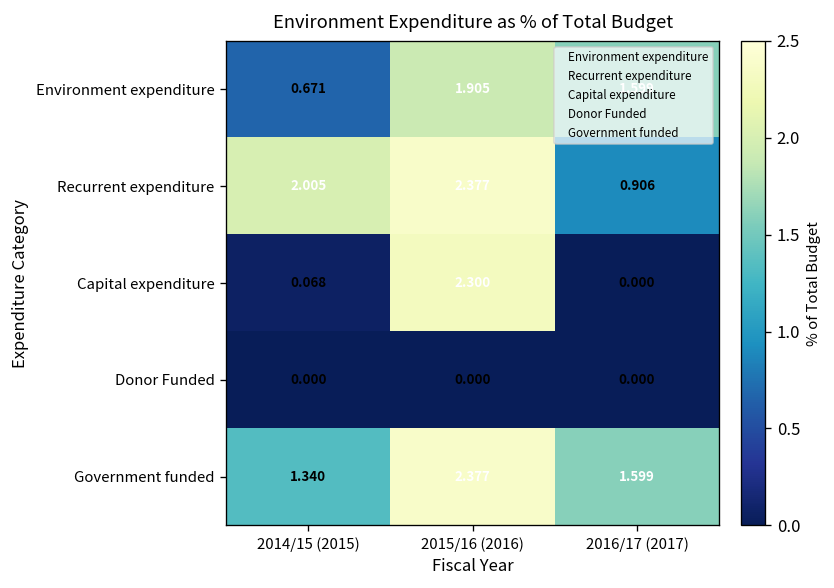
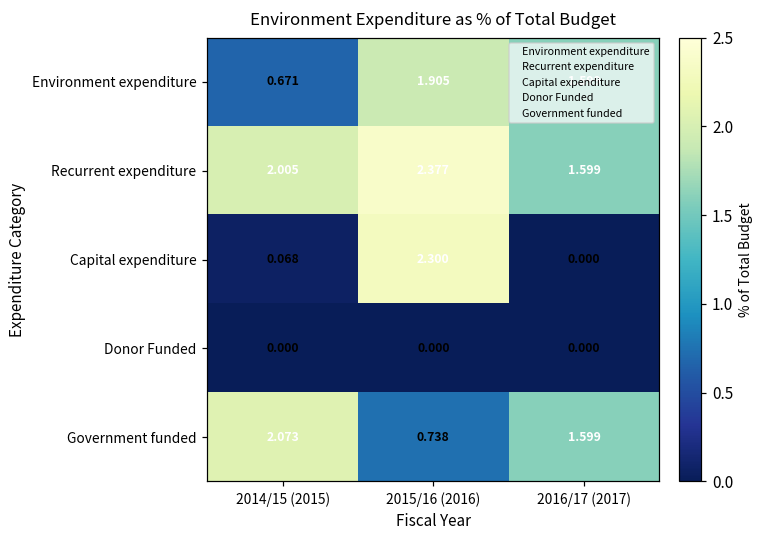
  {
    "Environment expenditure": {
      "2014/15 (2015)": 0.671,
      "2015/16 (2016)": 1.905
    },
    "Recurrent expenditure": {
      "2014/15 (2015)": 2.005,
      "2015/16 (2016)": 2.377,
-     "2016/17 (2017)": 0.906
+     "2016/17 (2017)": 1.599
    },
    "Capital expenditure": {
      "2014/15 (2015)": 0.068,
      "2015/16 (2016)": 2.300,
      "2016/17 (2017)": 0.000
    },
    "Donor Funded": {
      "2014/15 (2015)": 0.000,
      "2015/16 (2016)": 0.000,
      "2016/17 (2017)": 0.000
    },
    "Government funded": {
-     "2014/15 (2015)": 1.340,
-     "2015/16 (2016)": 2.377,
+     "2014/15 (2015)": 2.073,
+     "2015/16 (2016)": 0.738,
      "2016/17 (2017)": 1.599
    }
  }
